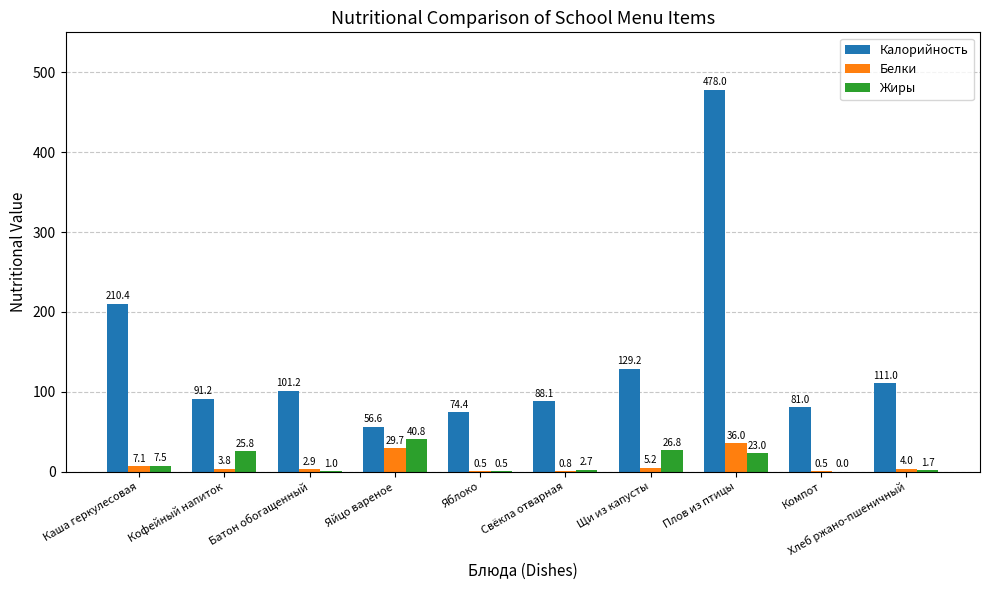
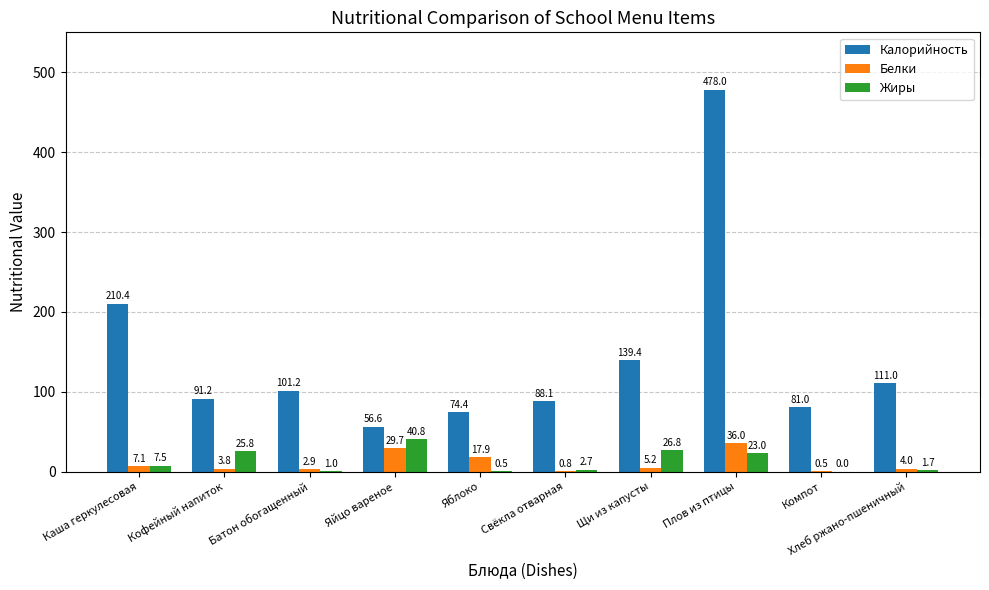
  {
    "Калорийность": {
      "Каша геркулесовая": 210.4,
      "Кофейный напиток": 91.2,
      "Батон обогащенный": 101.2,
      "Яйцо вареное": 56.6,
      "Яблоко": 74.4,
      "Свёкла отварная": 88.1,
-     "Щи из капусты": 129.2,
+     "Щи из капусты": 139.4,
      "Плов из птицы": 478.0,
      "Компот": 81.0,
      "Хлеб ржано-пшеничный": 111.0
    },
    "Белки": {
      "Каша геркулесовая": 7.1,
      "Кофейный напиток": 3.8,
      "Батон обогащенный": 2.9,
      "Яйцо вареное": 29.7,
-     "Яблоко": 0.5,
+     "Яблоко": 17.9,
      "Свёкла отварная": 0.8,
      "Щи из капусты": 5.2,
      "Плов из птицы": 36.0,
      "Компот": 0.5,
      "Хлеб ржано-пшеничный": 4.0
    },
    "Жиры": {
      "Каша геркулесовая": 7.5,
      "Кофейный напиток": 25.8,
      "Батон обогащенный": 1.0,
      "Яйцо вареное": 40.8,
      "Яблоко": 0.5,
      "Свёкла отварная": 2.7,
      "Щи из капусты": 26.8,
      "Плов из птицы": 23.0,
      "Компот": 0.0,
      "Хлеб ржано-пшеничный": 1.7
    }
  }
